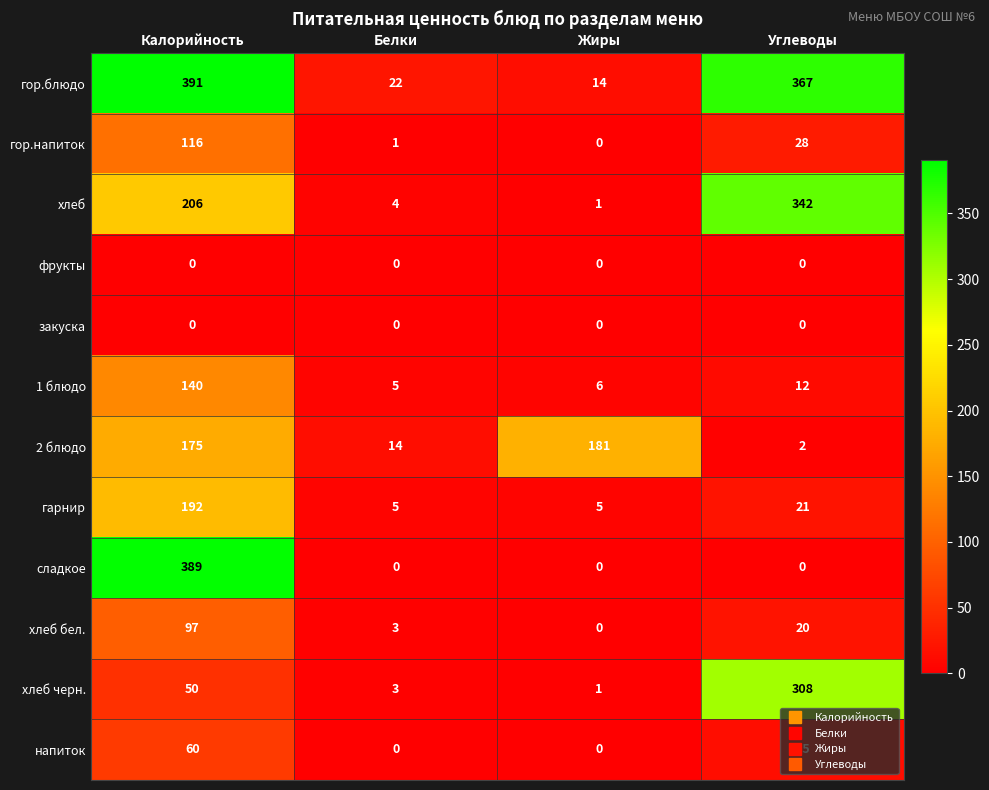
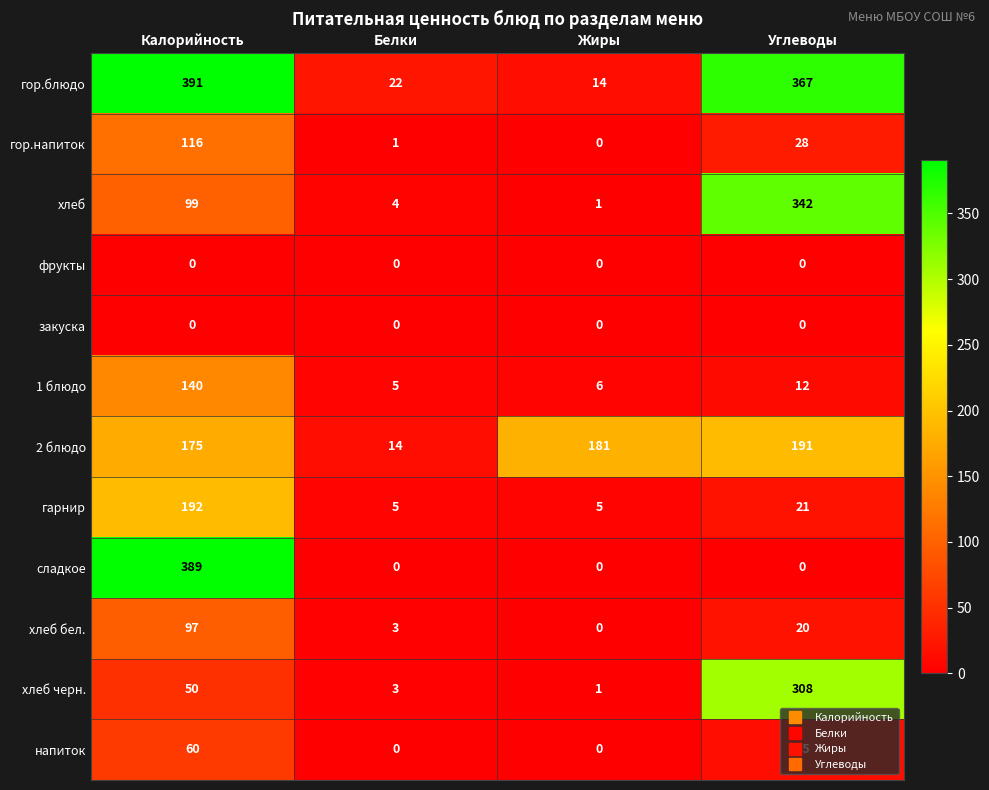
  {
    "гор.блюдо": {
      "Калорийность": 391,
      "Белки": 22,
      "Жиры": 14,
      "Углеводы": 367
    },
    "гор.напиток": {
      "Калорийность": 116,
      "Белки": 1,
      "Жиры": 0,
      "Углеводы": 28
    },
    "хлеб": {
-     "Калорийность": 206,
+     "Калорийность": 99,
      "Белки": 4,
      "Жиры": 1,
      "Углеводы": 342
    },
    "фрукты": {
      "Калорийность": 0,
      "Белки": 0,
      "Жиры": 0,
      "Углеводы": 0
    },
    "закуска": {
      "Калорийность": 0,
      "Белки": 0,
      "Жиры": 0,
      "Углеводы": 0
    },
    "1 блюдо": {
      "Калорийность": 140,
      "Белки": 5,
      "Жиры": 6,
      "Углеводы": 12
    },
    "2 блюдо": {
      "Калорийность": 175,
      "Белки": 14,
      "Жиры": 181,
-     "Углеводы": 2
+     "Углеводы": 191
    },
    "гарнир": {
      "Калорийность": 192,
      "Белки": 5,
      "Жиры": 5,
      "Углеводы": 21
    },
    "сладкое": {
      "Калорийность": 389,
      "Белки": 0,
      "Жиры": 0,
      "Углеводы": 0
    },
    "хлеб бел.": {
      "Калорийность": 97,
      "Белки": 3,
      "Жиры": 0,
      "Углеводы": 20
    },
    "хлеб черн.": {
      "Калорийность": 50,
      "Белки": 3,
      "Жиры": 1,
      "Углеводы": 308
    },
    "напиток": {
      "Калорийность": 60,
      "Белки": 0,
      "Жиры": 0
    }
  }
